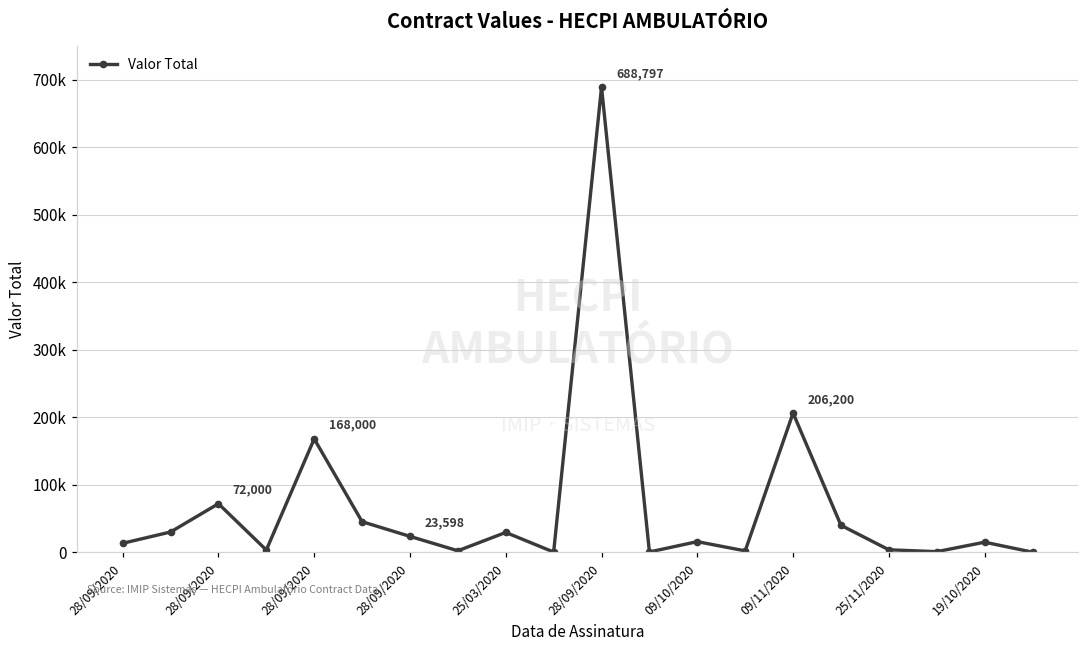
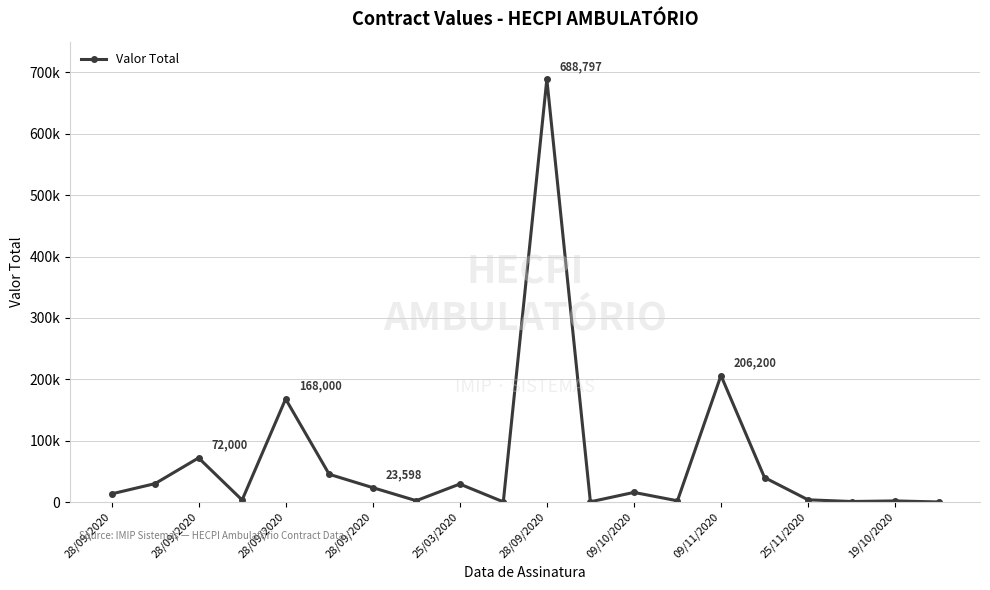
  {
    "25/03/2020": 30000,
    "09/10/2020": 20000,
    "25/11/2020": 0,
-   "19/10/2020": 20000
+   "19/10/2020": 0
  }
